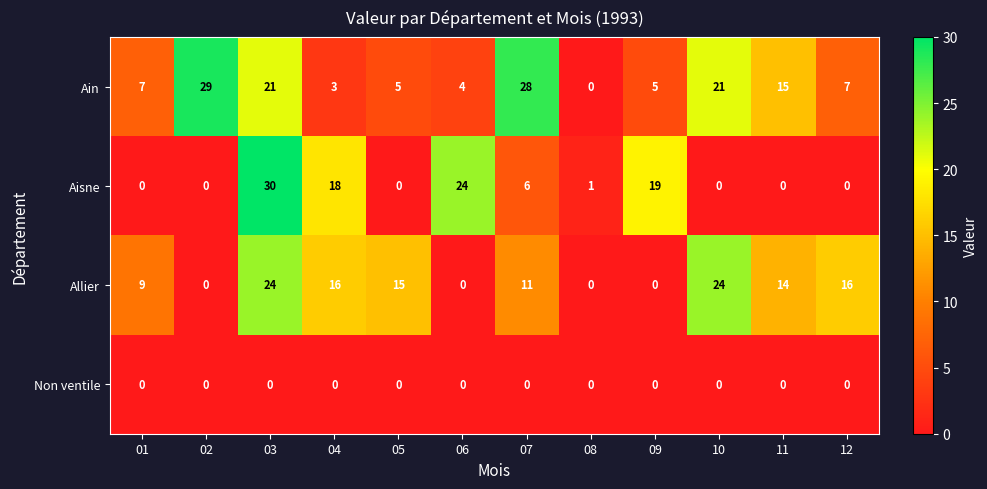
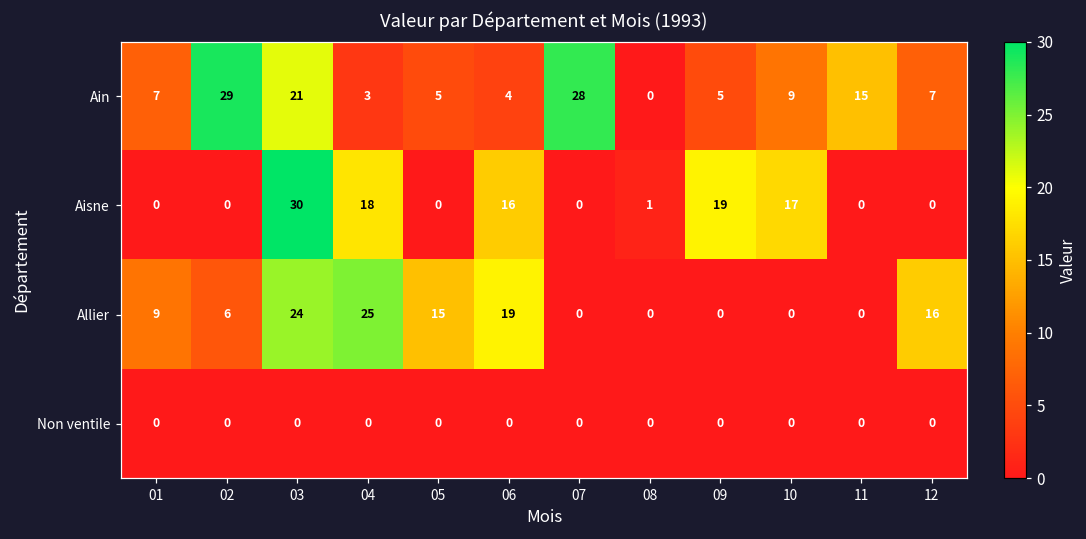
  {
    "Ain": {
      "01": 7,
      "02": 29,
      "03": 21,
      "04": 3,
      "05": 5,
      "06": 4,
      "07": 28,
      "08": 0,
      "09": 5,
-     "10": 21,
+     "10": 9,
      "11": 15,
      "12": 7
    },
    "Aisne": {
      "01": 0,
      "02": 0,
      "03": 30,
      "04": 18,
      "05": 0,
-     "06": 24,
-     "07": 6,
+     "06": 16,
+     "07": 0,
      "08": 1,
      "09": 19,
-     "10": 0,
+     "10": 17,
      "11": 0,
      "12": 0
    },
    "Allier": {
      "01": 9,
-     "02": 0,
+     "02": 6,
      "03": 24,
-     "04": 16,
+     "04": 25,
      "05": 15,
-     "06": 0,
-     "07": 11,
+     "06": 19,
+     "07": 0,
      "08": 0,
      "09": 0,
-     "10": 24,
-     "11": 14,
+     "10": 0,
+     "11": 0,
      "12": 16
    },
    "Non ventile": {
      "01": 0,
      "02": 0,
      "03": 0,
      "04": 0,
      "05": 0,
      "06": 0,
      "07": 0,
      "08": 0,
      "09": 0,
      "10": 0,
      "11": 0,
      "12": 0
    }
  }
